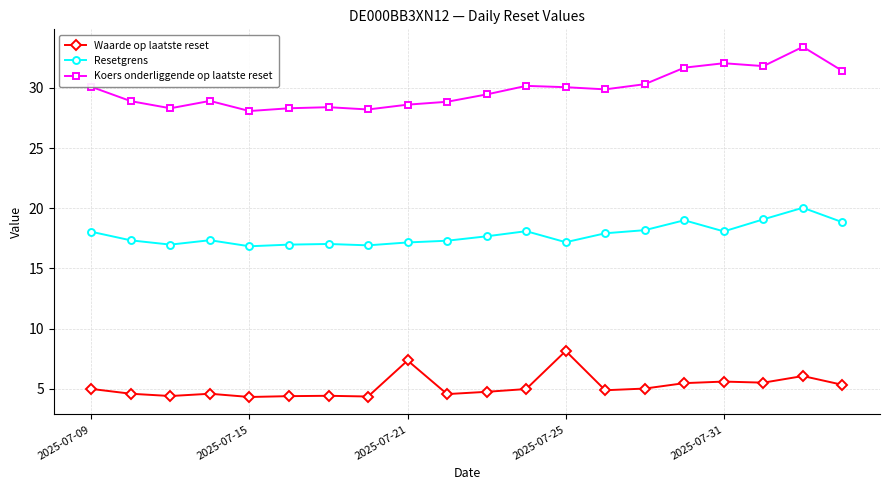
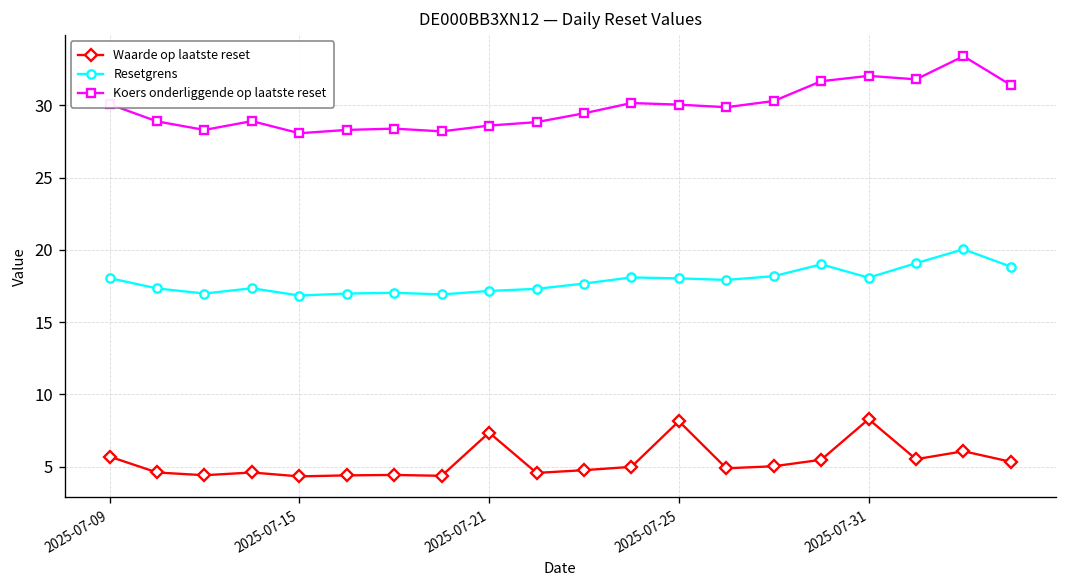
  {
    "Waarde op laatste reset": {
-     "2025-07-09": 5.0,
+     "2025-07-09": 5.7,
      "2025-07-15": 4.3,
      "2025-07-21": 7.4,
      "2025-07-25": 8.2,
-     "2025-07-31": 5.6
+     "2025-07-31": 8.3
    },
    "Resetgrens": {
      "2025-07-09": 18.0,
      "2025-07-15": 16.8,
      "2025-07-21": 17.2,
-     "2025-07-25": 17.2,
+     "2025-07-25": 18.0,
      "2025-07-31": 18.1
    },
    "Koers onderliggende op laatste reset": {
      "2025-07-15": 28.1,
      "2025-07-21": 28.6,
      "2025-07-25": 30.1,
      "2025-07-31": 32.0
    }
  }
